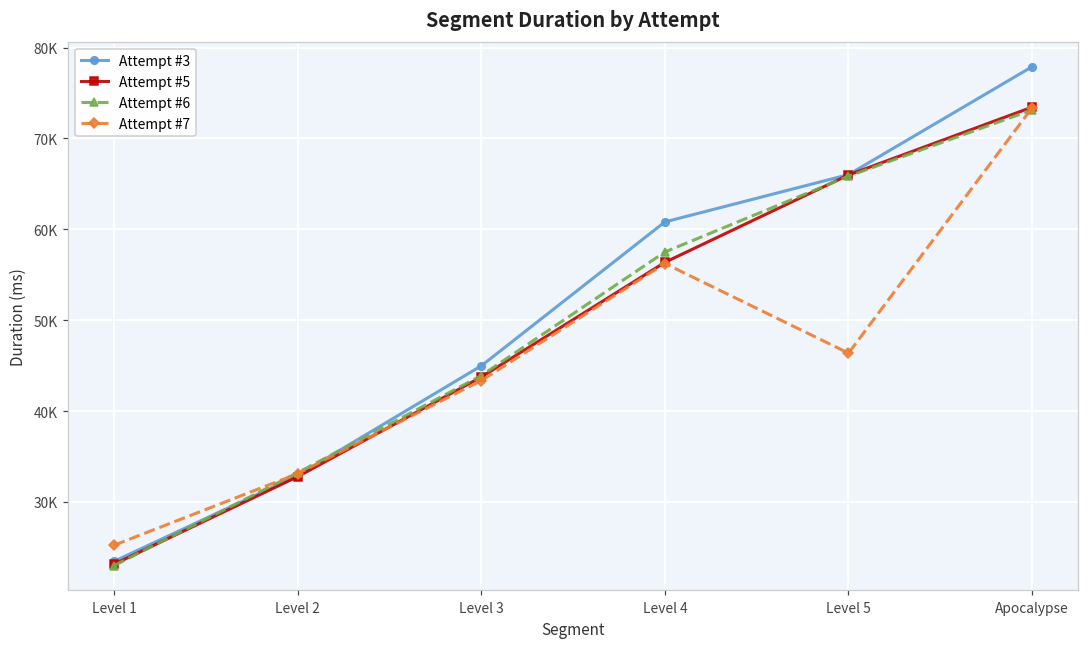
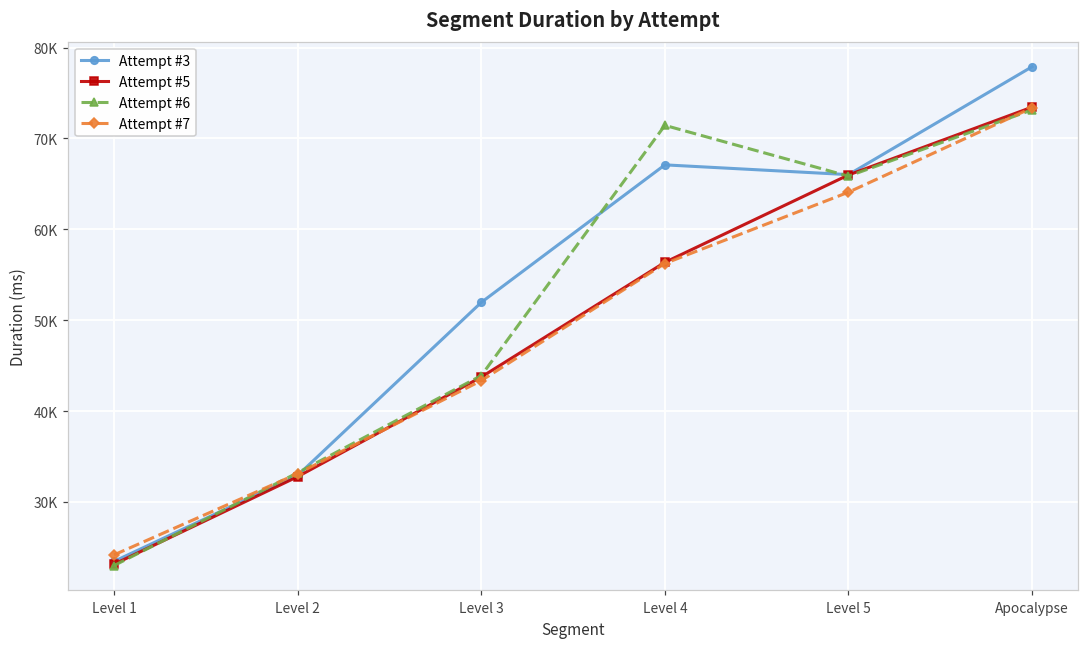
  {
    "Attempt #3": {
      "Level 1": 23000,
-     "Level 3": 45000,
-     "Level 4": 61000,
+     "Level 3": 52000,
+     "Level 4": 67000,
      "Apocalypse": 78000
    },
    "Attempt #6": {
-     "Level 4": 58000
+     "Level 4": 71000
    },
    "Attempt #7": {
-     "Level 1": 25000,
+     "Level 1": 24000,
      "Level 3": 43000,
-     "Level 5": 46000
+     "Level 5": 64000
    }
  }
